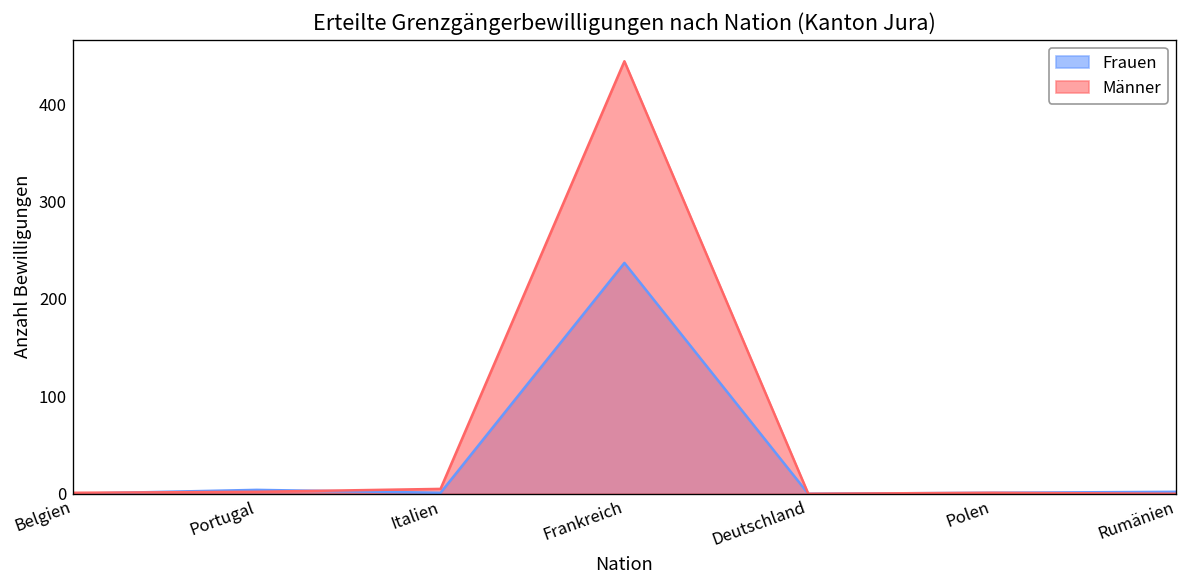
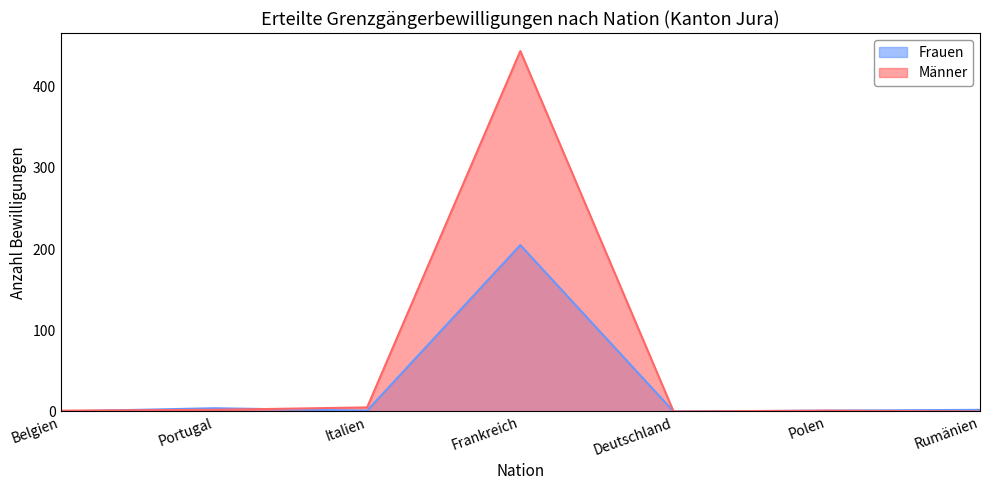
  {
    "Frauen": {
      "Italien": 0,
-     "Frankreich": 240
+     "Frankreich": 210
    },
    "Männer": {
      "Italien": 10,
      "Frankreich": 440
    }
  }
